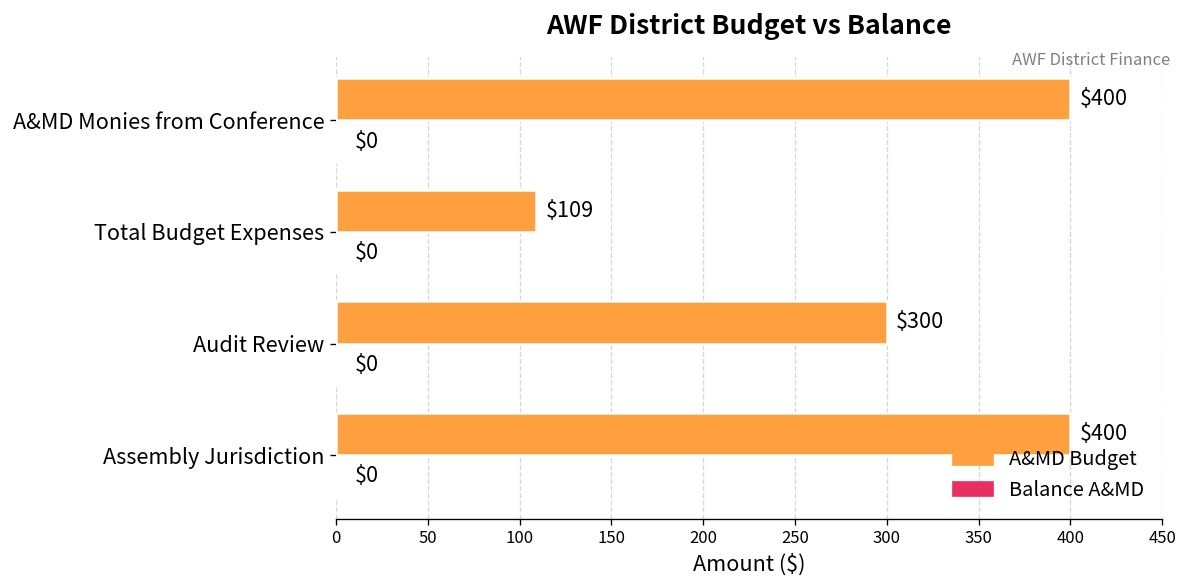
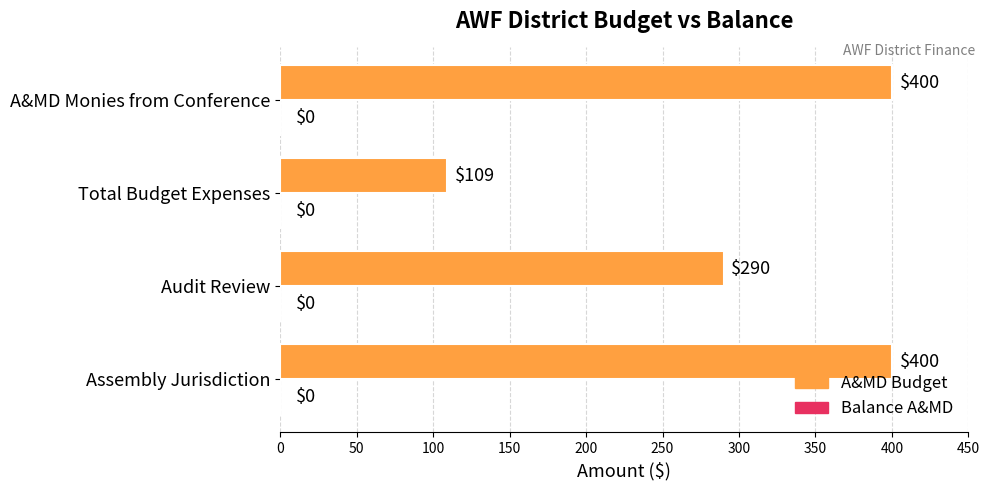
  {
    "A&MD Budget": {
      "A&MD Monies from Conference": "$400",
      "Total Budget Expenses": "$109",
-     "Audit Review": "$300",
+     "Audit Review": "$290",
      "Assembly Jurisdiction": "$400"
    },
    "Balance A&MD": {
      "A&MD Monies from Conference": "$0",
      "Total Budget Expenses": "$0",
      "Audit Review": "$0",
      "Assembly Jurisdiction": "$0"
    }
  }
